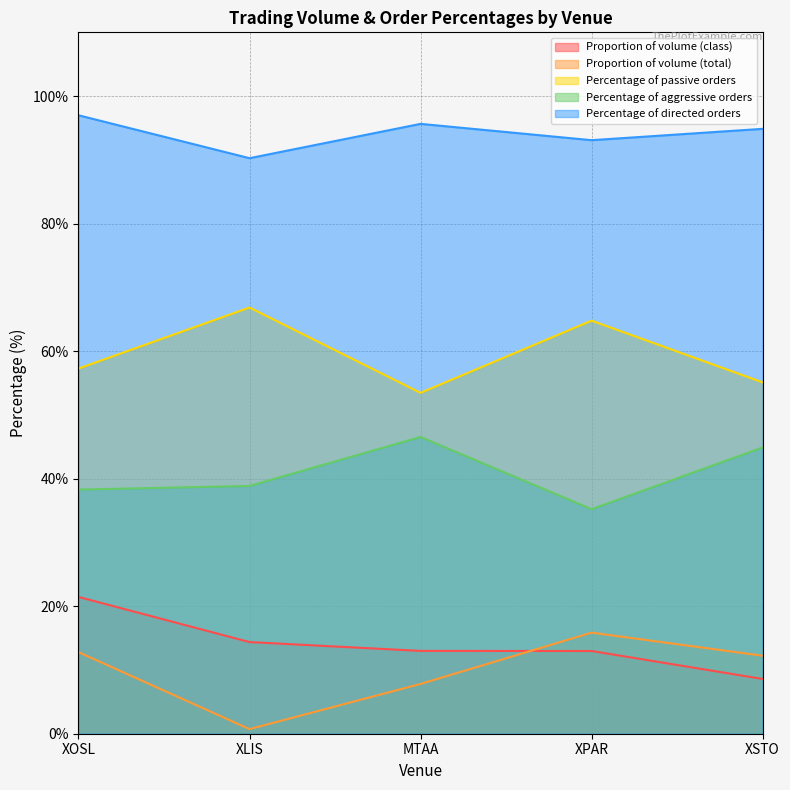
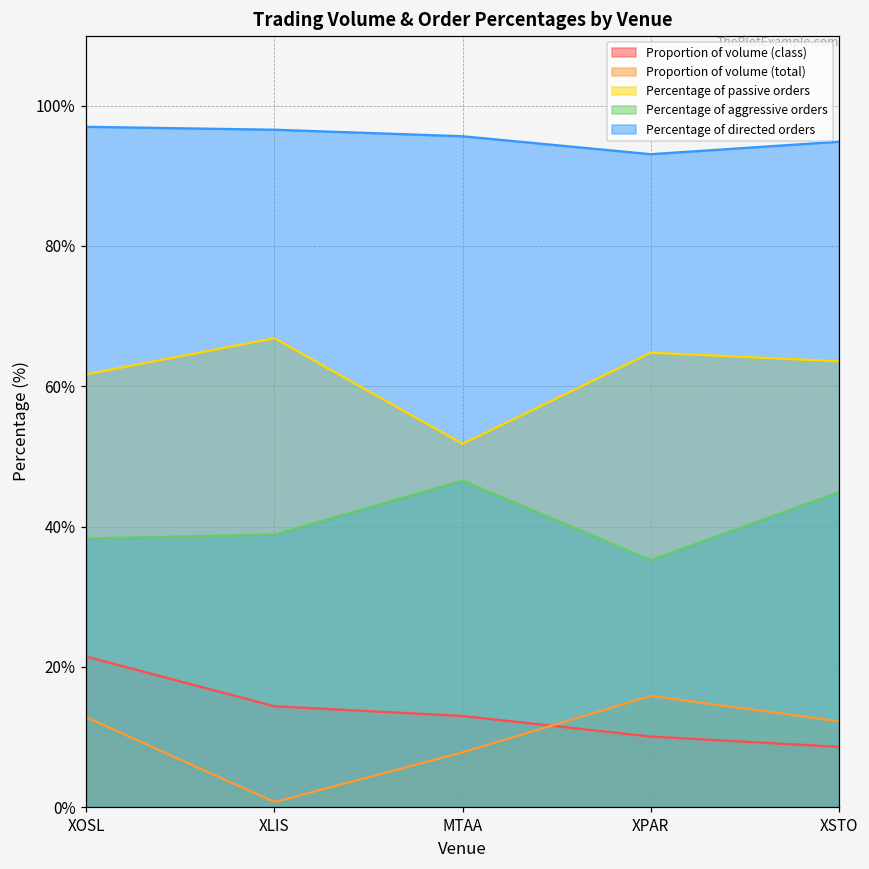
  {
    "Proportion of volume (class)": {
      "XOSL": "21%",
      "XLIS": "14%",
      "MTAA": "13%",
-     "XPAR": "13%",
+     "XPAR": "10%",
      "XSTO": "9%"
    },
    "Proportion of volume (total)": {
      "XOSL": "13%",
      "XLIS": "1%",
      "MTAA": "8%",
      "XPAR": "16%",
      "XSTO": "12%"
    },
    "Percentage of passive orders": {
-     "XOSL": "57%",
+     "XOSL": "62%",
      "XLIS": "67%",
-     "MTAA": "53%",
+     "MTAA": "52%",
      "XPAR": "65%",
-     "XSTO": "55%"
+     "XSTO": "64%"
    },
    "Percentage of aggressive orders": {
      "XOSL": "38%",
      "XLIS": "39%",
      "MTAA": "47%",
      "XPAR": "35%",
      "XSTO": "45%"
    },
    "Percentage of directed orders": {
      "XOSL": "97%",
-     "XLIS": "90%",
+     "XLIS": "97%",
      "MTAA": "96%",
      "XPAR": "93%",
      "XSTO": "95%"
    }
  }
